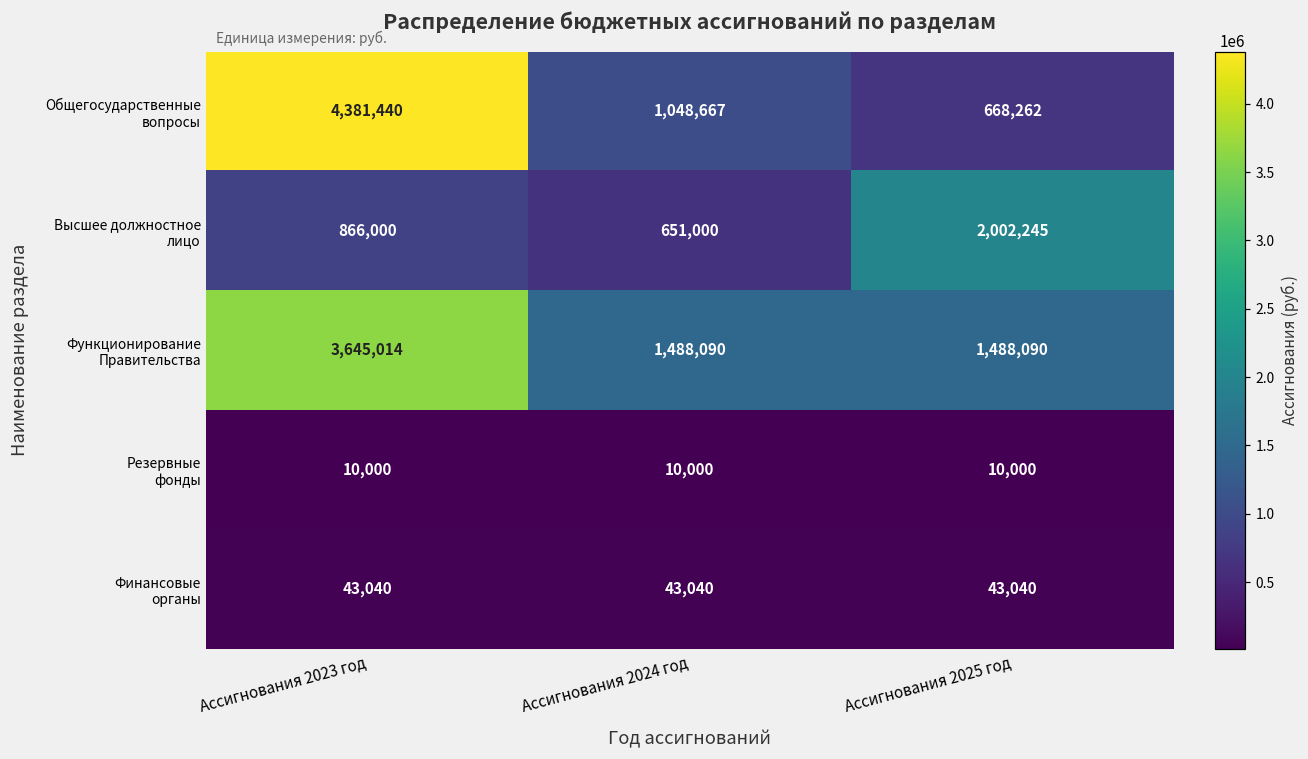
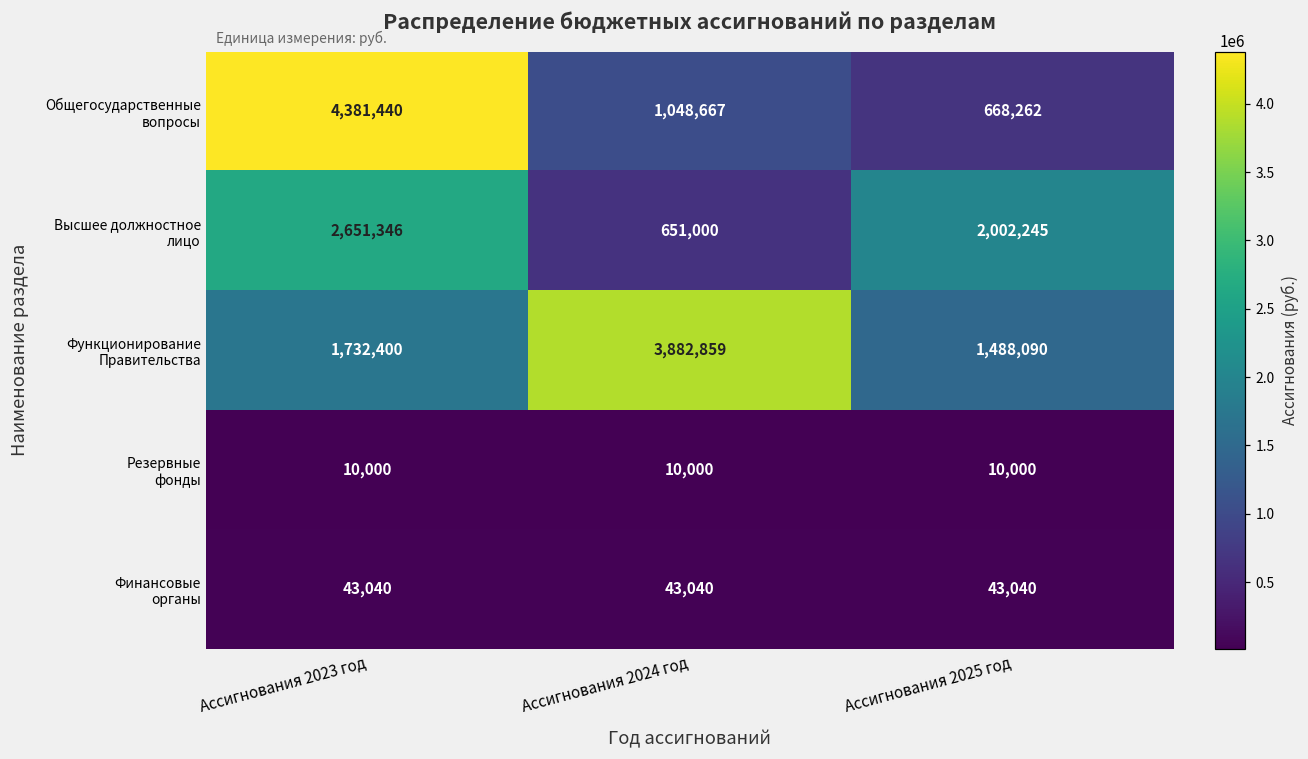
  {
    "Общегосударственные вопросы": {
      "Ассигнования 2023 год": "4,381,440",
      "Ассигнования 2024 год": "1,048,667",
      "Ассигнования 2025 год": "668,262"
    },
    "Высшее должностное лицо": {
-     "Ассигнования 2023 год": "866,000",
+     "Ассигнования 2023 год": "2,651,346",
      "Ассигнования 2024 год": "651,000",
      "Ассигнования 2025 год": "2,002,245"
    },
    "Функционирование Правительства": {
-     "Ассигнования 2023 год": "3,645,014",
-     "Ассигнования 2024 год": "1,488,090",
+     "Ассигнования 2023 год": "1,732,400",
+     "Ассигнования 2024 год": "3,882,859",
      "Ассигнования 2025 год": "1,488,090"
    },
    "Резервные фонды": {
      "Ассигнования 2023 год": "10,000",
      "Ассигнования 2024 год": "10,000",
      "Ассигнования 2025 год": "10,000"
    },
    "Финансовые органы": {
      "Ассигнования 2023 год": "43,040",
      "Ассигнования 2024 год": "43,040",
      "Ассигнования 2025 год": "43,040"
    }
  }
